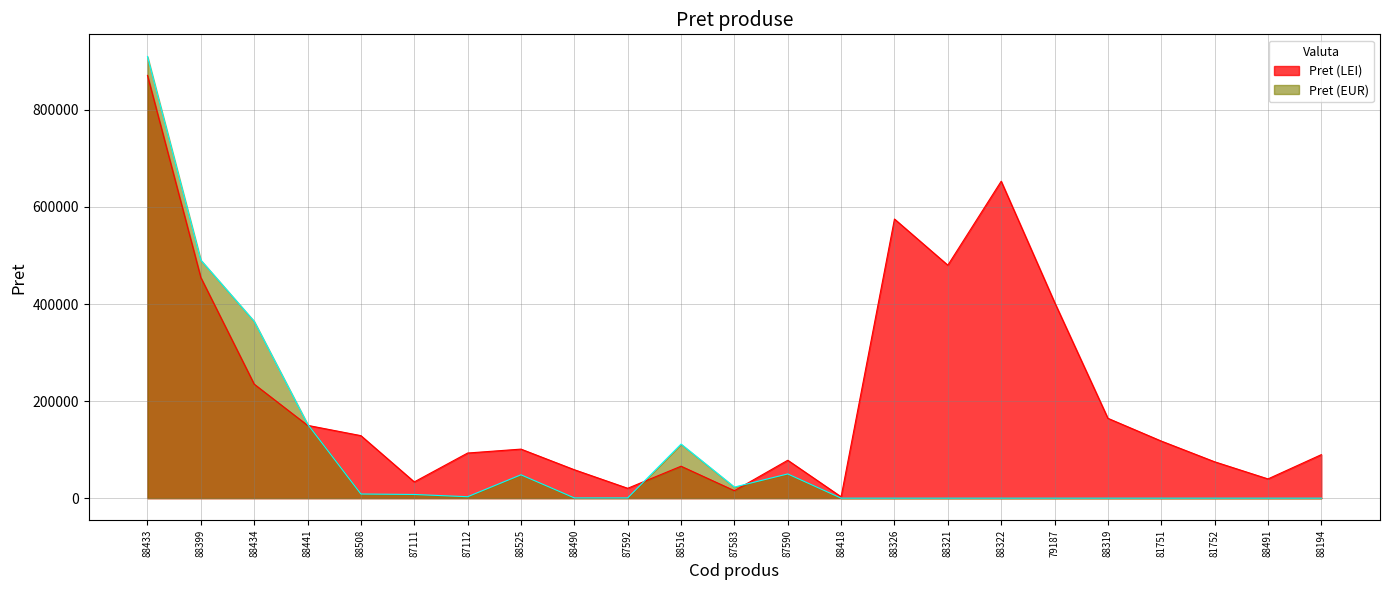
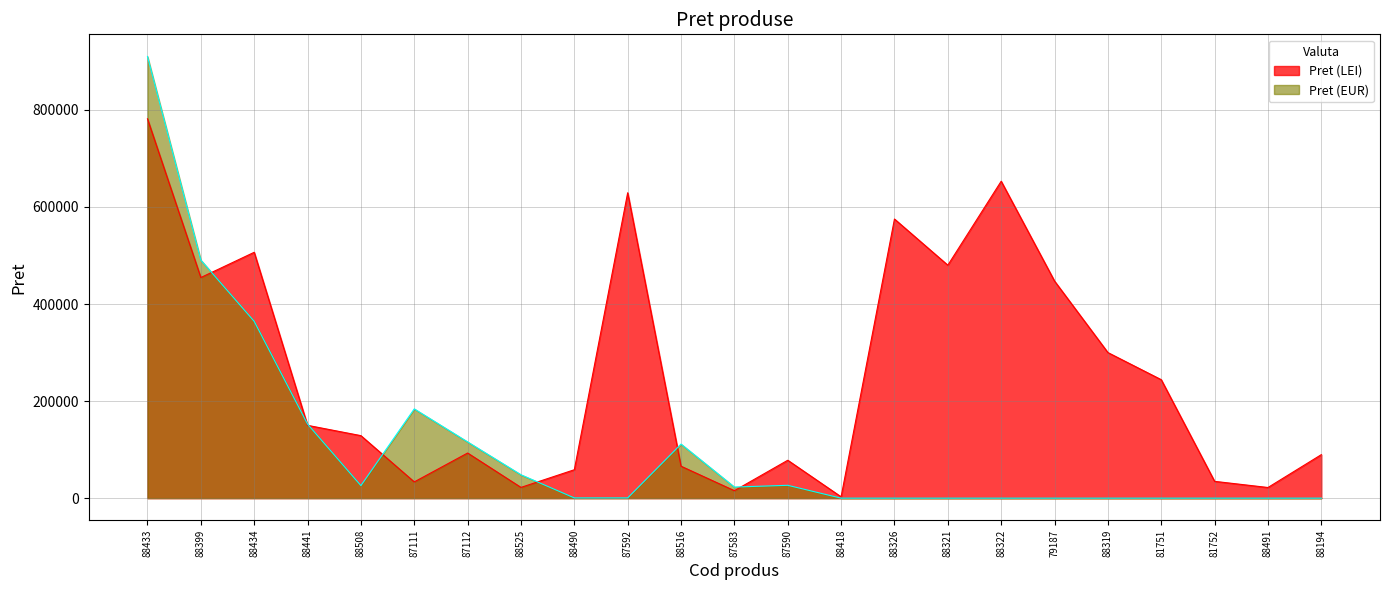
  {
    "Pret (LEI)": {
-     "88433": 870000,
+     "88433": 780000,
      "88399": 450000,
-     "88434": 230000,
+     "88434": 510000,
      "88508": 130000,
      "87111": 30000,
      "87112": 90000,
-     "88525": 100000,
+     "88525": 20000,
      "88490": 60000,
-     "87592": 20000,
+     "87592": 630000,
      "88516": 70000,
      "87583": 20000,
      "87590": 80000,
      "88326": 580000,
      "88321": 480000,
      "88322": 650000,
-     "79187": 400000,
-     "88319": 160000,
-     "81751": 120000,
-     "81752": 70000,
-     "88491": 40000,
+     "79187": 450000,
+     "88319": 300000,
+     "81751": 240000,
+     "81752": 30000,
+     "88491": 20000,
      "88194": 90000
    },
    "Pret (EUR)": {
      "88433": 910000,
      "88399": 490000,
      "88434": 360000,
-     "88508": 10000,
-     "87111": 10000,
-     "87112": 0,
+     "88508": 30000,
+     "87111": 180000,
+     "87112": 120000,
      "88525": 50000,
      "88490": 0,
      "87592": 0,
      "88516": 110000,
      "87583": 20000,
-     "87590": 50000,
+     "87590": 30000,
      "88326": 0,
      "88321": 0,
      "88322": 0,
      "79187": 0,
      "88319": 0,
      "81751": 0,
      "81752": 0,
      "88491": 0,
      "88194": 0
    }
  }
